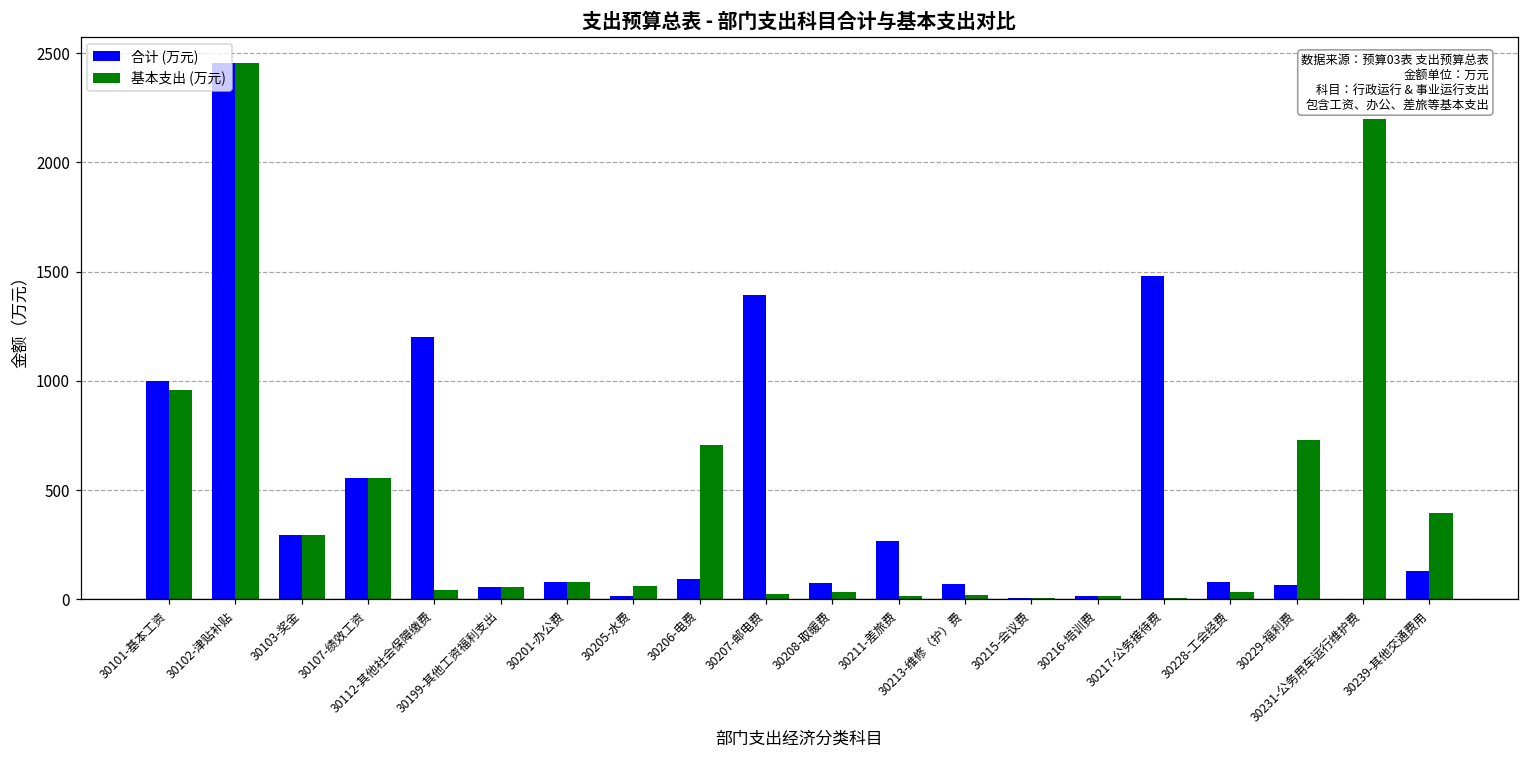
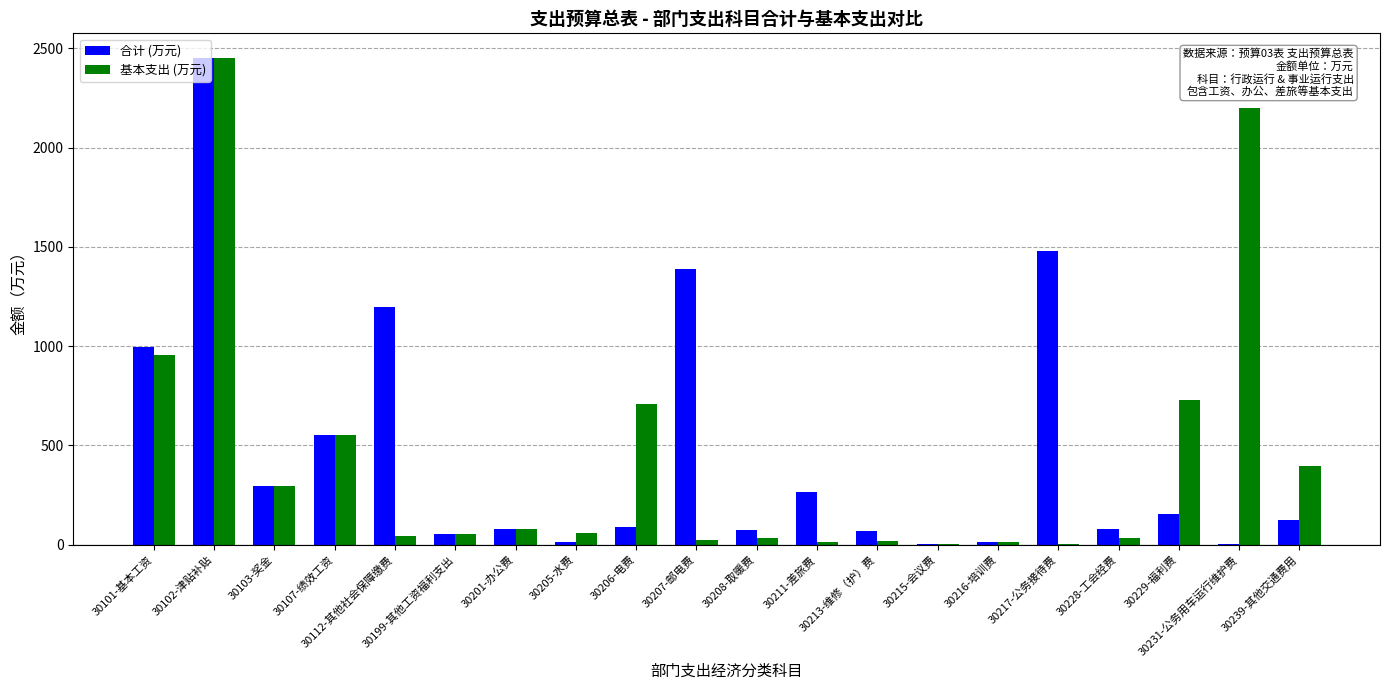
  {
    "合计 (万元)": {
      "30101-基本工资": 1000,
      "30103-奖金": 290,
      "30107-绩效工资": 550,
      "30112-其他社会保障缴费": 1200,
      "30199-其他工资福利支出": 50,
      "30201-办公费": 80,
      "30205-水费": 10,
      "30206-电费": 90,
      "30207-邮电费": 1390,
      "30208-取暖费": 80,
      "30211-差旅费": 270,
      "30213-维修（护）费": 70,
      "30216-培训费": 10,
      "30217-公务接待费": 1480,
      "30228-工会经费": 80,
-     "30229-福利费": 70,
+     "30229-福利费": 160,
      "30239-其他交通费用": 130
    },
    "基本支出 (万元)": {
      "30101-基本工资": 960,
      "30102-津贴补贴": 2450,
      "30103-奖金": 290,
      "30107-绩效工资": 550,
      "30112-其他社会保障缴费": 40,
      "30199-其他工资福利支出": 50,
      "30201-办公费": 80,
      "30205-水费": 60,
      "30206-电费": 710,
      "30207-邮电费": 20,
      "30208-取暖费": 30,
      "30211-差旅费": 10,
      "30213-维修（护）费": 20,
      "30216-培训费": 10,
      "30228-工会经费": 30,
      "30229-福利费": 730,
      "30231-公务用车运行维护费": 2200,
      "30239-其他交通费用": 400
    }
  }
